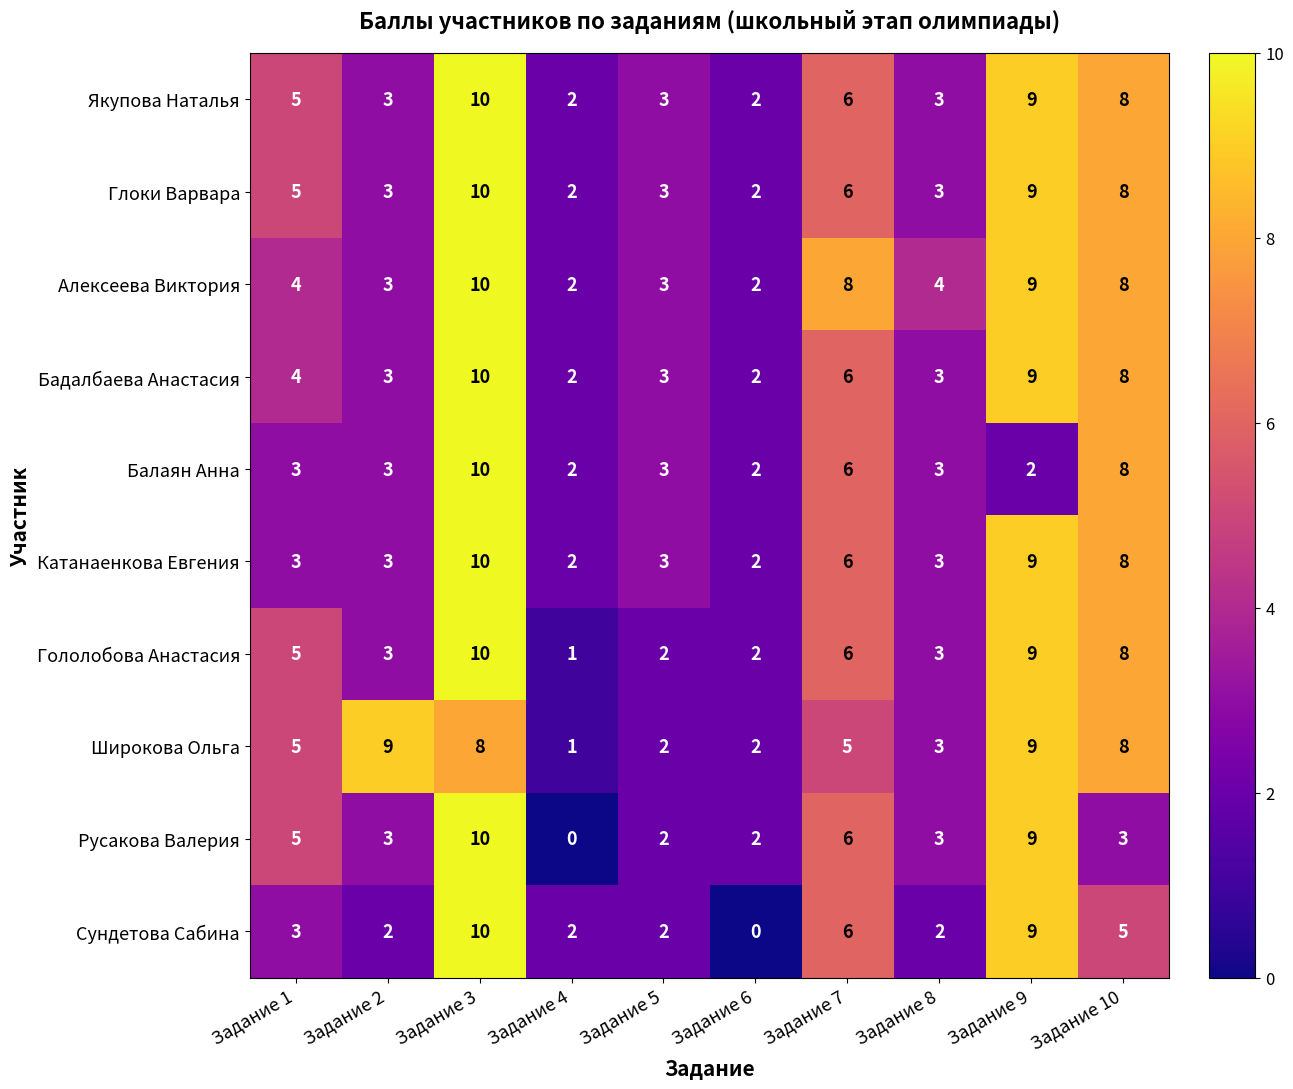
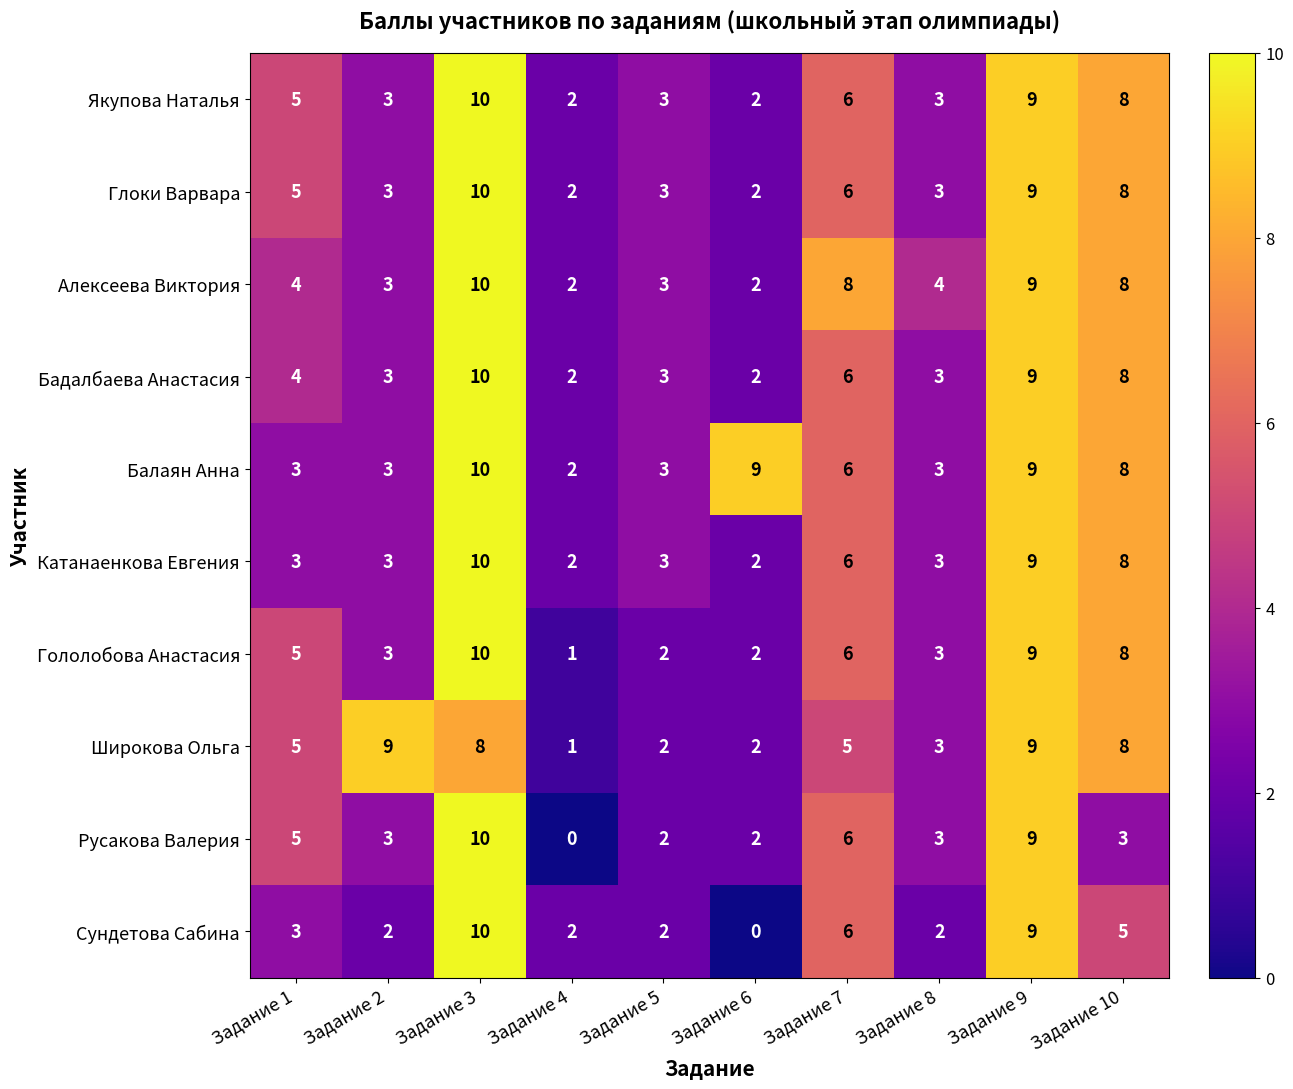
  {
    "Якупова Наталья": {
      "Задание 1": 5,
      "Задание 2": 3,
      "Задание 3": 10,
      "Задание 4": 2,
      "Задание 5": 3,
      "Задание 6": 2,
      "Задание 7": 6,
      "Задание 8": 3,
      "Задание 9": 9,
      "Задание 10": 8
    },
    "Глоки Варвара": {
      "Задание 1": 5,
      "Задание 2": 3,
      "Задание 3": 10,
      "Задание 4": 2,
      "Задание 5": 3,
      "Задание 6": 2,
      "Задание 7": 6,
      "Задание 8": 3,
      "Задание 9": 9,
      "Задание 10": 8
    },
    "Алексеева Виктория": {
      "Задание 1": 4,
      "Задание 2": 3,
      "Задание 3": 10,
      "Задание 4": 2,
      "Задание 5": 3,
      "Задание 6": 2,
      "Задание 7": 8,
      "Задание 8": 4,
      "Задание 9": 9,
      "Задание 10": 8
    },
    "Бадалбаева Анастасия": {
      "Задание 1": 4,
      "Задание 2": 3,
      "Задание 3": 10,
      "Задание 4": 2,
      "Задание 5": 3,
      "Задание 6": 2,
      "Задание 7": 6,
      "Задание 8": 3,
      "Задание 9": 9,
      "Задание 10": 8
    },
    "Балаян Анна": {
      "Задание 1": 3,
      "Задание 2": 3,
      "Задание 3": 10,
      "Задание 4": 2,
      "Задание 5": 3,
-     "Задание 6": 2,
+     "Задание 6": 9,
      "Задание 7": 6,
      "Задание 8": 3,
-     "Задание 9": 2,
+     "Задание 9": 9,
      "Задание 10": 8
    },
    "Катанаенкова Евгения": {
      "Задание 1": 3,
      "Задание 2": 3,
      "Задание 3": 10,
      "Задание 4": 2,
      "Задание 5": 3,
      "Задание 6": 2,
      "Задание 7": 6,
      "Задание 8": 3,
      "Задание 9": 9,
      "Задание 10": 8
    },
    "Гололобова Анастасия": {
      "Задание 1": 5,
      "Задание 2": 3,
      "Задание 3": 10,
      "Задание 4": 1,
      "Задание 5": 2,
      "Задание 6": 2,
      "Задание 7": 6,
      "Задание 8": 3,
      "Задание 9": 9,
      "Задание 10": 8
    },
    "Широкова Ольга": {
      "Задание 1": 5,
      "Задание 2": 9,
      "Задание 3": 8,
      "Задание 4": 1,
      "Задание 5": 2,
      "Задание 6": 2,
      "Задание 7": 5,
      "Задание 8": 3,
      "Задание 9": 9,
      "Задание 10": 8
    },
    "Русакова Валерия": {
      "Задание 1": 5,
      "Задание 2": 3,
      "Задание 3": 10,
      "Задание 4": 0,
      "Задание 5": 2,
      "Задание 6": 2,
      "Задание 7": 6,
      "Задание 8": 3,
      "Задание 9": 9,
      "Задание 10": 3
    },
    "Сундетова Сабина": {
      "Задание 1": 3,
      "Задание 2": 2,
      "Задание 3": 10,
      "Задание 4": 2,
      "Задание 5": 2,
      "Задание 6": 0,
      "Задание 7": 6,
      "Задание 8": 2,
      "Задание 9": 9,
      "Задание 10": 5
    }
  }
